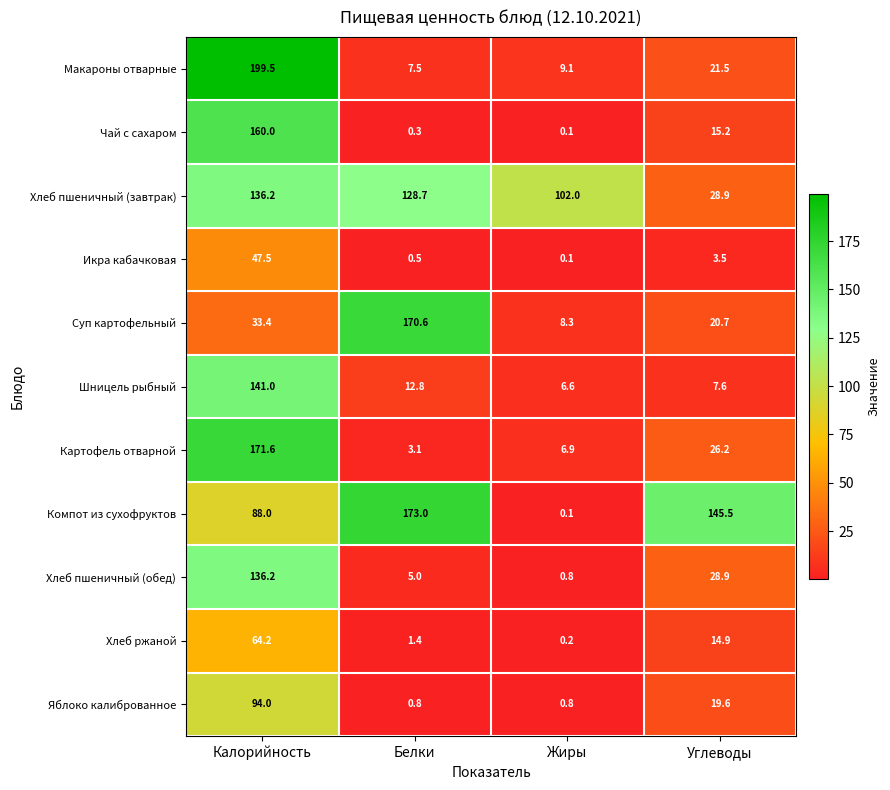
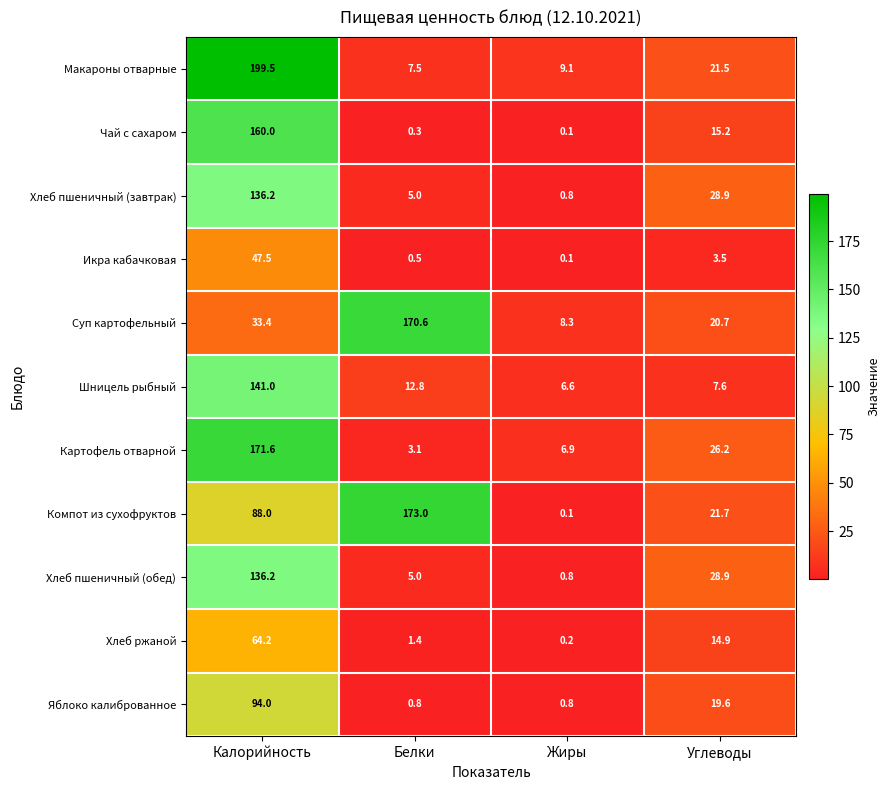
  {
    "Макароны отварные": {
      "Калорийность": 199.5,
      "Белки": 7.5,
      "Жиры": 9.1,
      "Углеводы": 21.5
    },
    "Чай с сахаром": {
      "Калорийность": 160.0,
      "Белки": 0.3,
      "Жиры": 0.1,
      "Углеводы": 15.2
    },
    "Хлеб пшеничный (завтрак)": {
      "Калорийность": 136.2,
-     "Белки": 128.7,
-     "Жиры": 102.0,
+     "Белки": 5.0,
+     "Жиры": 0.8,
      "Углеводы": 28.9
    },
    "Икра кабачковая": {
      "Калорийность": 47.5,
      "Белки": 0.5,
      "Жиры": 0.1,
      "Углеводы": 3.5
    },
    "Суп картофельный": {
      "Калорийность": 33.4,
      "Белки": 170.6,
      "Жиры": 8.3,
      "Углеводы": 20.7
    },
    "Шницель рыбный": {
      "Калорийность": 141.0,
      "Белки": 12.8,
      "Жиры": 6.6,
      "Углеводы": 7.6
    },
    "Картофель отварной": {
      "Калорийность": 171.6,
      "Белки": 3.1,
      "Жиры": 6.9,
      "Углеводы": 26.2
    },
    "Компот из сухофруктов": {
      "Калорийность": 88.0,
      "Белки": 173.0,
      "Жиры": 0.1,
-     "Углеводы": 145.5
+     "Углеводы": 21.7
    },
    "Хлеб пшеничный (обед)": {
      "Калорийность": 136.2,
      "Белки": 5.0,
      "Жиры": 0.8,
      "Углеводы": 28.9
    },
    "Хлеб ржаной": {
      "Калорийность": 64.2,
      "Белки": 1.4,
      "Жиры": 0.2,
      "Углеводы": 14.9
    },
    "Яблоко калиброванное": {
      "Калорийность": 94.0,
      "Белки": 0.8,
      "Жиры": 0.8,
      "Углеводы": 19.6
    }
  }
